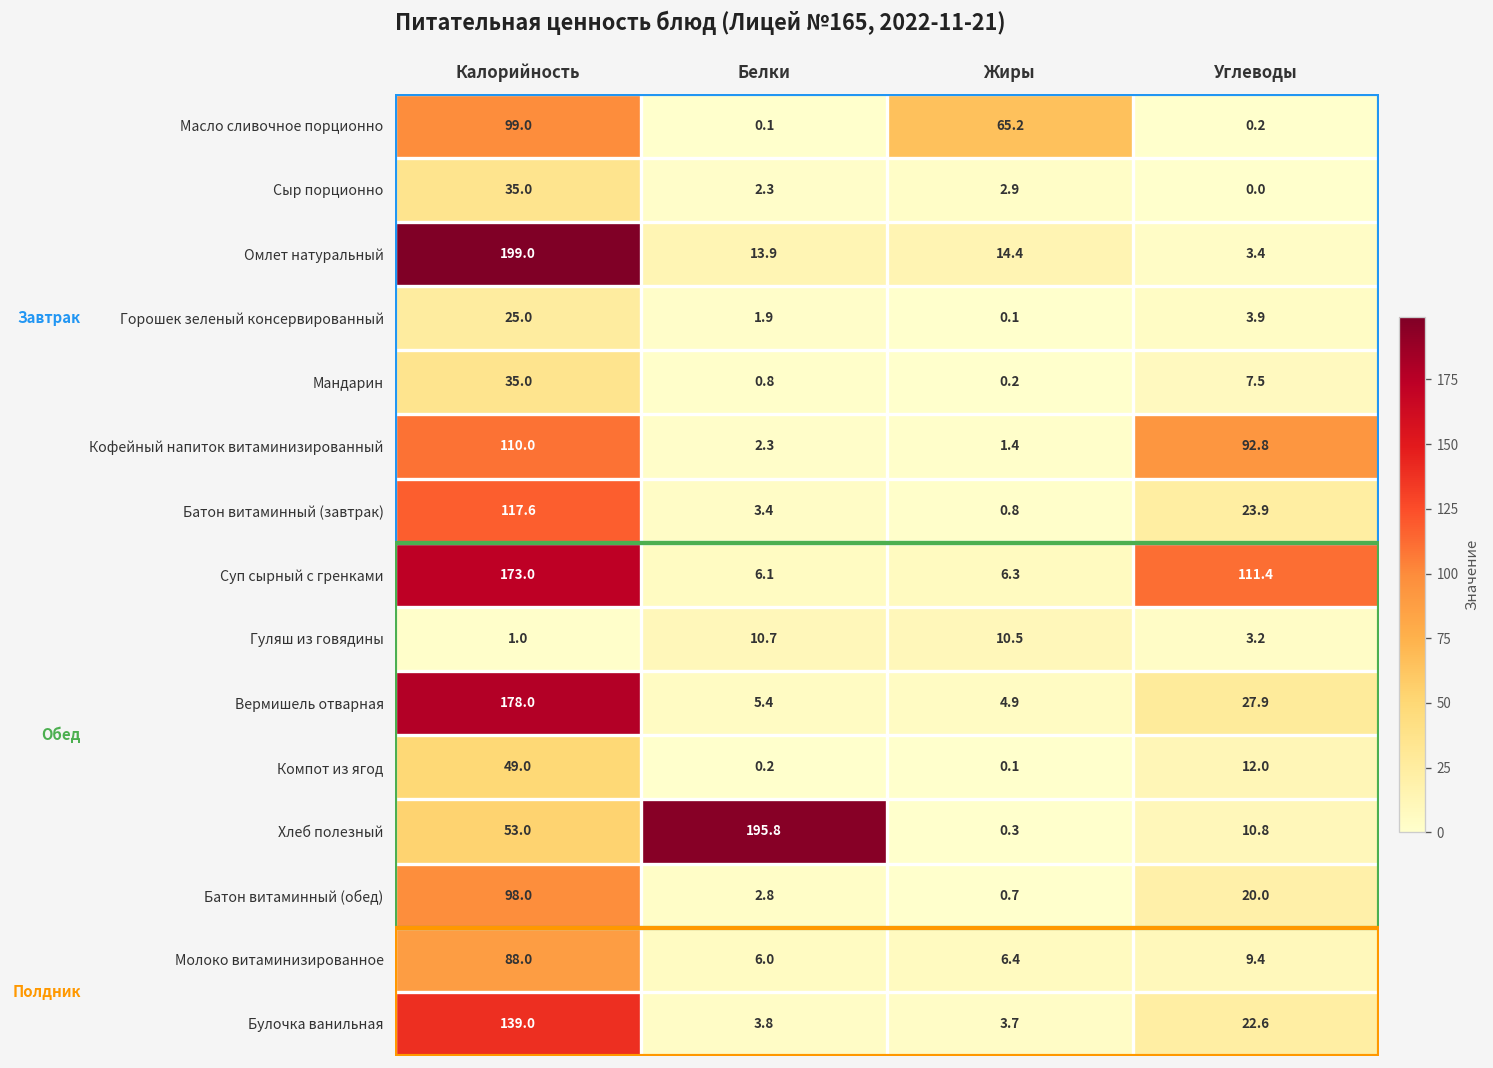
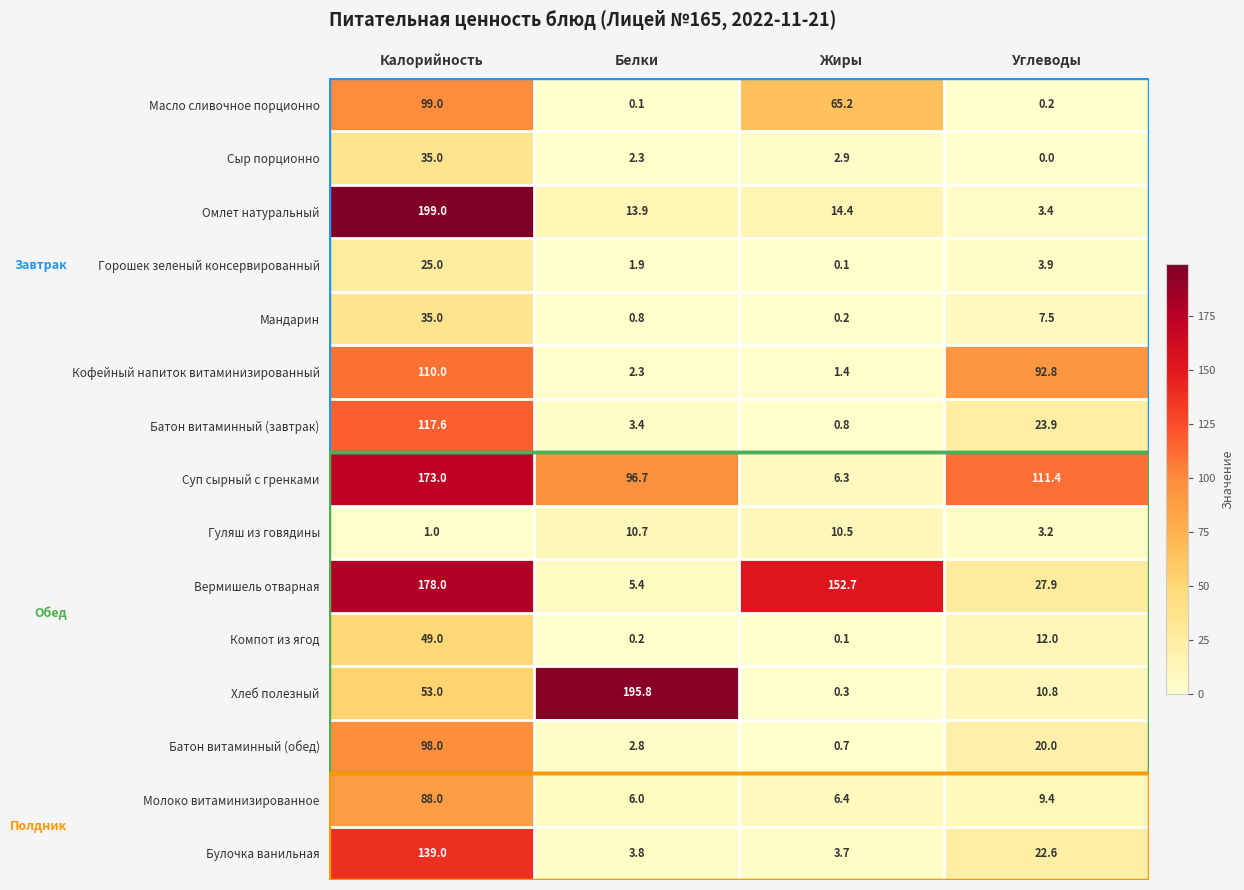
  {
    "Масло сливочное порционно": {
      "Калорийность": 99.0,
      "Белки": 0.1,
      "Жиры": 65.2,
      "Углеводы": 0.2
    },
    "Сыр порционно": {
      "Калорийность": 35.0,
      "Белки": 2.3,
      "Жиры": 2.9,
      "Углеводы": 0.0
    },
    "Омлет натуральный": {
      "Калорийность": 199.0,
      "Белки": 13.9,
      "Жиры": 14.4,
      "Углеводы": 3.4
    },
    "Горошек зеленый консервированный": {
      "Калорийность": 25.0,
      "Белки": 1.9,
      "Жиры": 0.1,
      "Углеводы": 3.9
    },
    "Мандарин": {
      "Калорийность": 35.0,
      "Белки": 0.8,
      "Жиры": 0.2,
      "Углеводы": 7.5
    },
    "Кофейный напиток витаминизированный": {
      "Калорийность": 110.0,
      "Белки": 2.3,
      "Жиры": 1.4,
      "Углеводы": 92.8
    },
    "Батон витаминный (завтрак)": {
      "Калорийность": 117.6,
      "Белки": 3.4,
      "Жиры": 0.8,
      "Углеводы": 23.9
    },
    "Суп сырный с гренками": {
      "Калорийность": 173.0,
-     "Белки": 6.1,
+     "Белки": 96.7,
      "Жиры": 6.3,
      "Углеводы": 111.4
    },
    "Гуляш из говядины": {
      "Калорийность": 1.0,
      "Белки": 10.7,
      "Жиры": 10.5,
      "Углеводы": 3.2
    },
    "Вермишель отварная": {
      "Калорийность": 178.0,
      "Белки": 5.4,
-     "Жиры": 4.9,
+     "Жиры": 152.7,
      "Углеводы": 27.9
    },
    "Компот из ягод": {
      "Калорийность": 49.0,
      "Белки": 0.2,
      "Жиры": 0.1,
      "Углеводы": 12.0
    },
    "Хлеб полезный": {
      "Калорийность": 53.0,
      "Белки": 195.8,
      "Жиры": 0.3,
      "Углеводы": 10.8
    },
    "Батон витаминный (обед)": {
      "Калорийность": 98.0,
      "Белки": 2.8,
      "Жиры": 0.7,
      "Углеводы": 20.0
    },
    "Молоко витаминизированное": {
      "Калорийность": 88.0,
      "Белки": 6.0,
      "Жиры": 6.4,
      "Углеводы": 9.4
    },
    "Булочка ванильная": {
      "Калорийность": 139.0,
      "Белки": 3.8,
      "Жиры": 3.7,
      "Углеводы": 22.6
    }
  }
